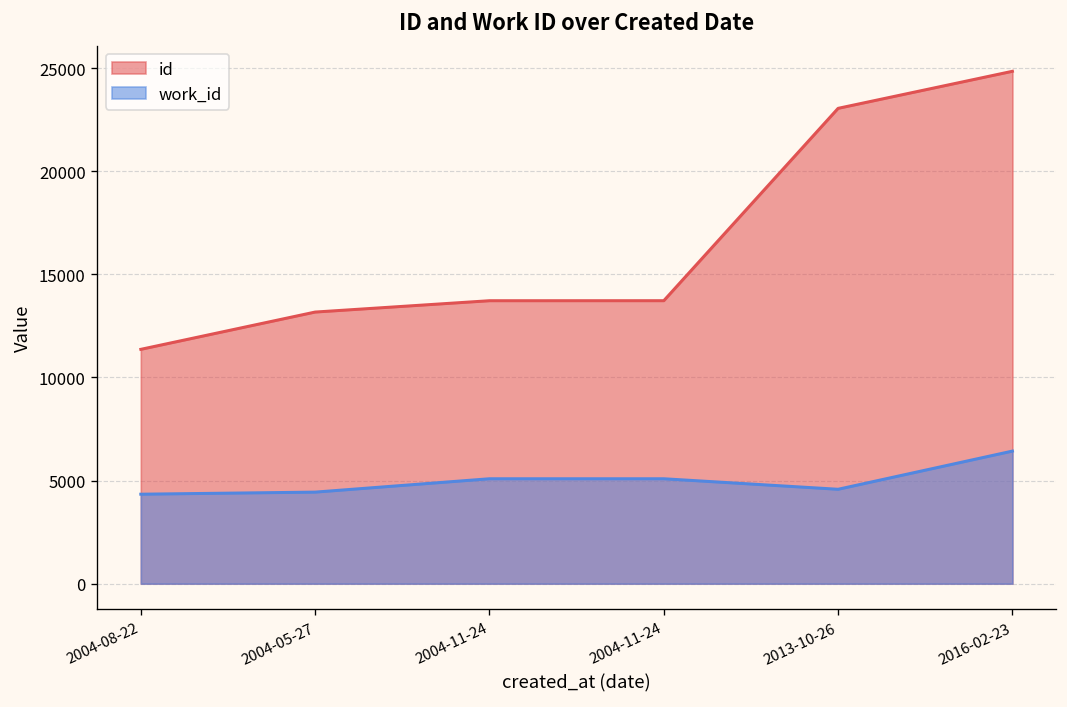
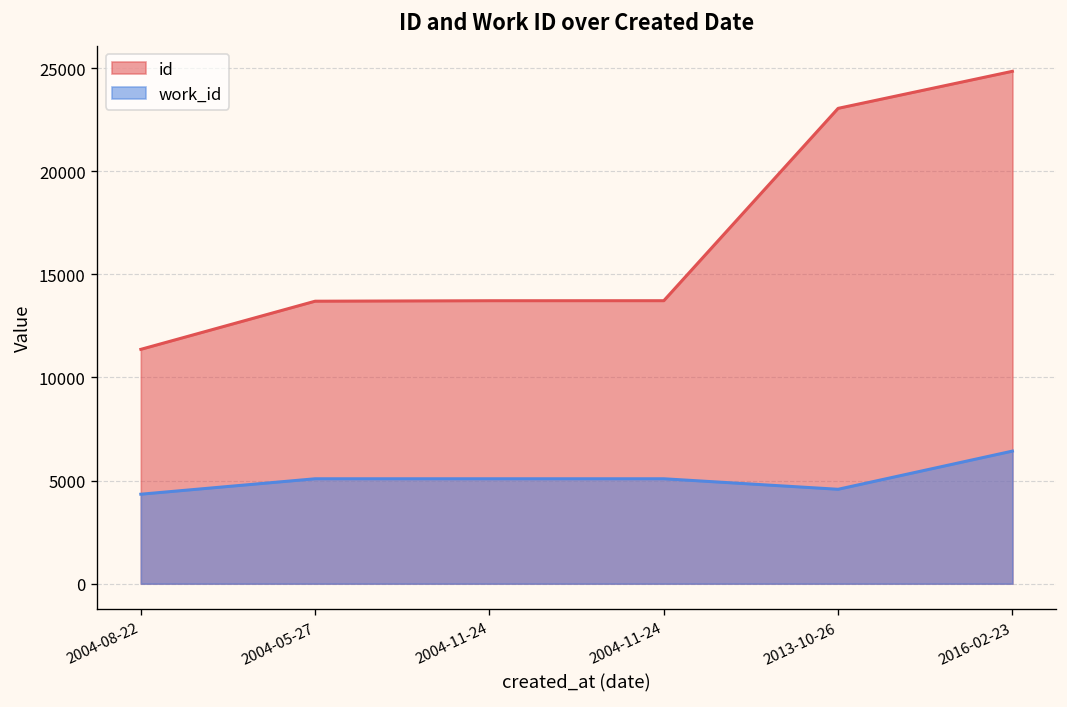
  {
    "id": {
      "2004-08-22": 11400,
-     "2004-05-27": 13200,
+     "2004-05-27": 13700,
      "2013-10-26": 23100,
      "2016-02-23": 24800
    },
    "work_id": {
      "2004-08-22": 4300,
-     "2004-05-27": 4400,
+     "2004-05-27": 5100,
      "2013-10-26": 4600,
      "2016-02-23": 6400
    }
  }
